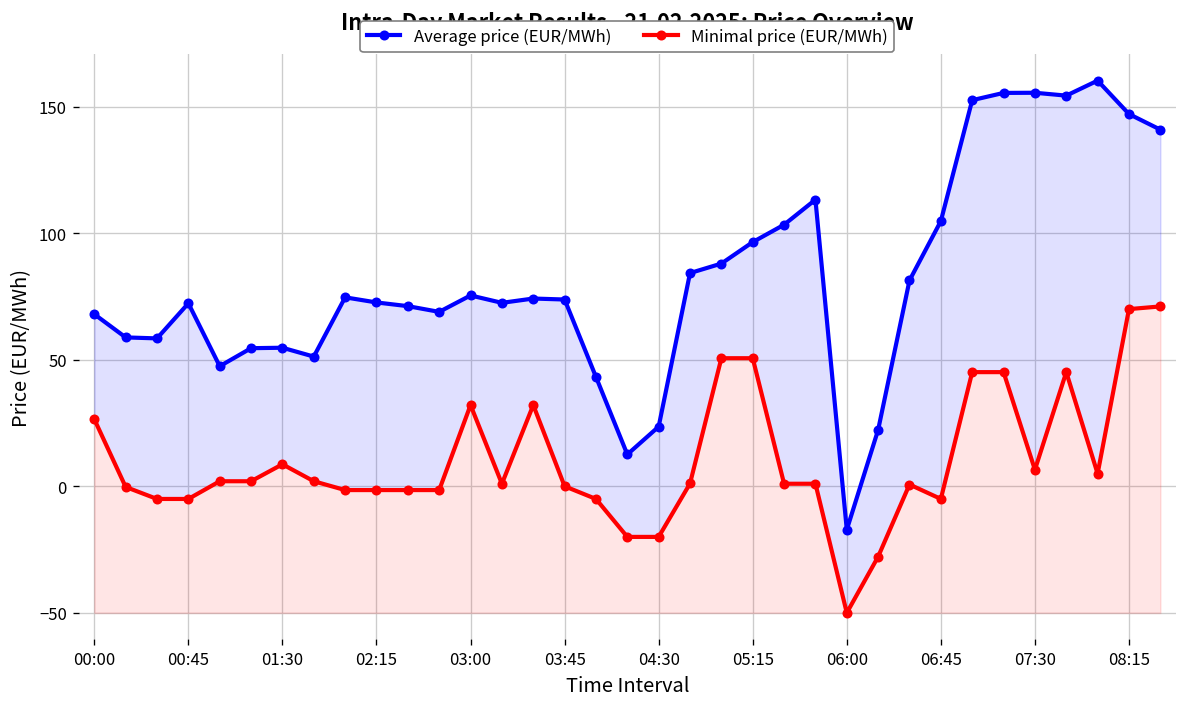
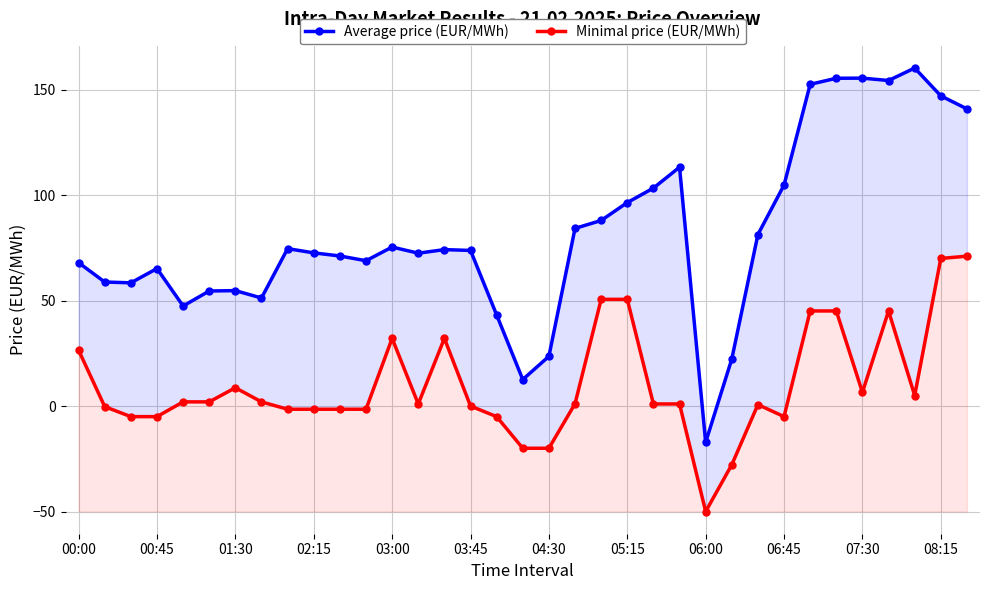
  {
    "Average price (EUR/MWh)": {
      "00:00": 68,
-     "00:45": 72,
+     "00:45": 65,
      "01:30": 55,
      "02:15": 73,
      "03:00": 75,
      "03:45": 74,
      "04:30": 24,
      "05:15": 96,
      "06:00": -17,
      "06:45": 105,
      "07:30": 155,
      "08:15": 147
    },
    "Minimal price (EUR/MWh)": {
      "00:00": 27,
      "00:45": -5,
      "01:30": 9,
      "02:15": -1,
      "03:00": 32,
      "03:45": 0,
      "04:30": -20,
      "05:15": 51,
      "06:00": -50,
      "06:45": -5,
      "07:30": 7,
      "08:15": 70
    }
  }
